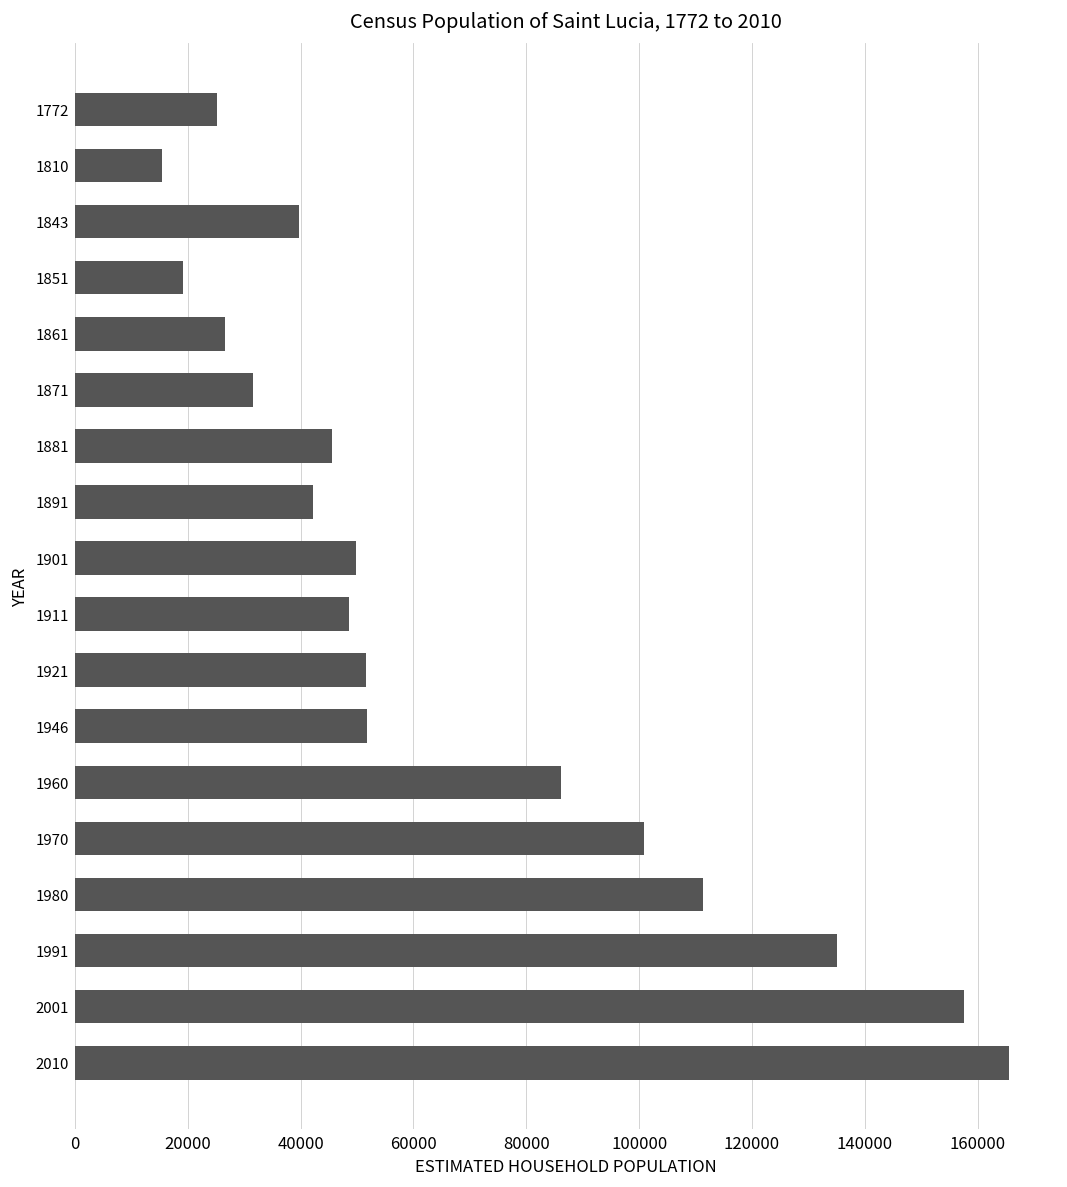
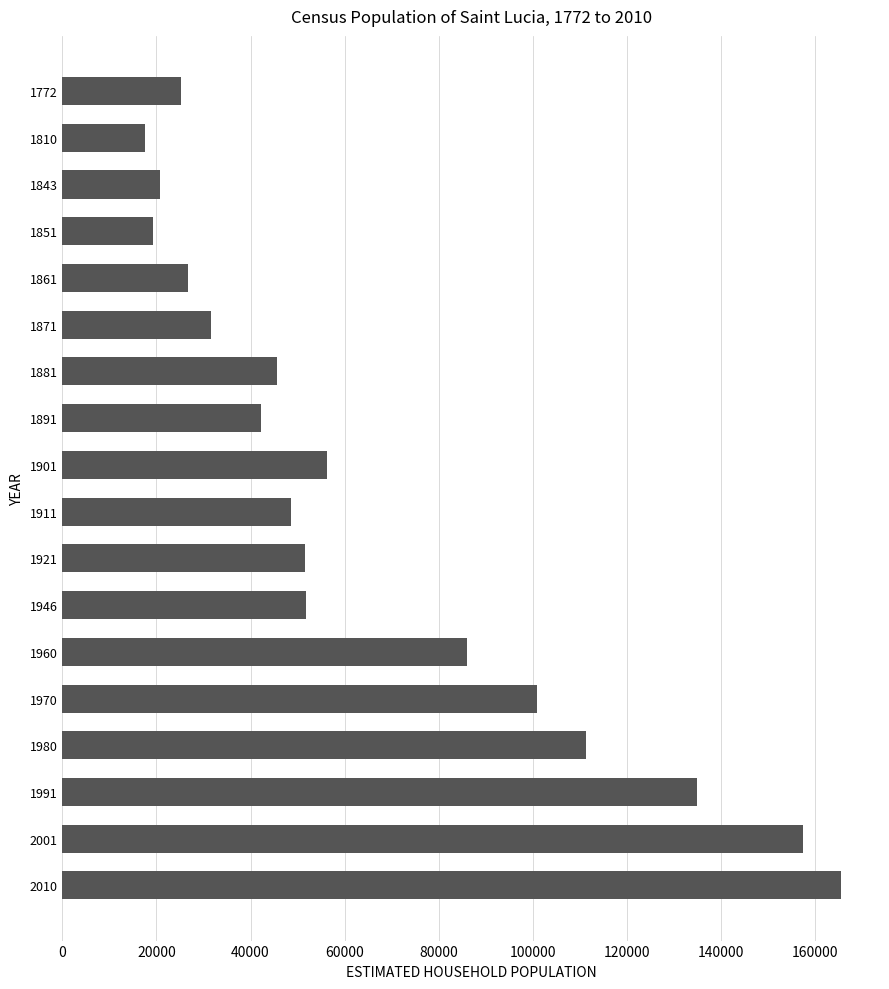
  {
    "1772": 25000,
-   "1810": 15000,
-   "1843": 40000,
+   "1810": 17000,
+   "1843": 21000,
    "1851": 19000,
    "1861": 27000,
    "1871": 32000,
    "1881": 46000,
    "1891": 42000,
-   "1901": 50000,
+   "1901": 56000,
    "1911": 49000,
    "1921": 52000,
    "1946": 52000,
    "1960": 86000,
    "1970": 101000,
    "1980": 111000,
    "1991": 135000,
    "2001": 157000,
    "2010": 166000
  }
